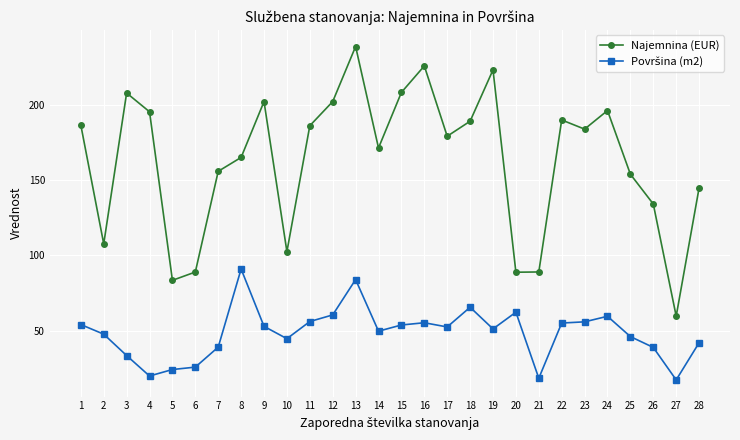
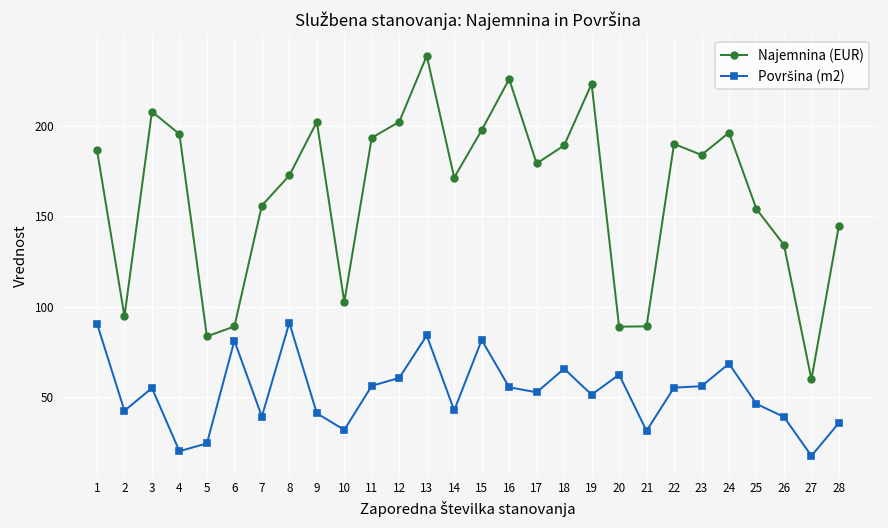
  {
    "Najemnina (EUR)": {
      "1": 187,
-     "2": 108,
+     "2": 95,
      "3": 208,
      "4": 196,
      "5": 83,
      "6": 89,
      "7": 156,
-     "8": 165,
+     "8": 173,
      "9": 202,
      "10": 103,
-     "11": 186,
+     "11": 194,
      "12": 202,
      "13": 239,
      "14": 171,
-     "15": 208,
+     "15": 198,
      "16": 226,
      "17": 179,
      "18": 189,
      "19": 223,
      "20": 89,
      "21": 89,
      "22": 190,
      "23": 184,
      "24": 196,
      "25": 154,
      "26": 134,
      "27": 60,
      "28": 145
    },
    "Površina (m2)": {
-     "1": 54,
-     "2": 48,
-     "3": 34,
+     "1": 91,
+     "2": 42,
+     "3": 55,
      "4": 20,
      "5": 24,
-     "6": 26,
+     "6": 81,
      "7": 39,
      "8": 91,
-     "9": 53,
-     "10": 45,
+     "9": 41,
+     "10": 32,
      "11": 56,
      "12": 61,
      "13": 84,
-     "14": 50,
-     "15": 54,
+     "14": 43,
+     "15": 82,
      "16": 55,
      "17": 53,
      "18": 66,
      "19": 51,
      "20": 62,
-     "21": 18,
+     "21": 31,
      "22": 55,
      "23": 56,
-     "24": 60,
+     "24": 68,
      "25": 46,
      "26": 39,
      "27": 17,
-     "28": 42
+     "28": 36
    }
  }
